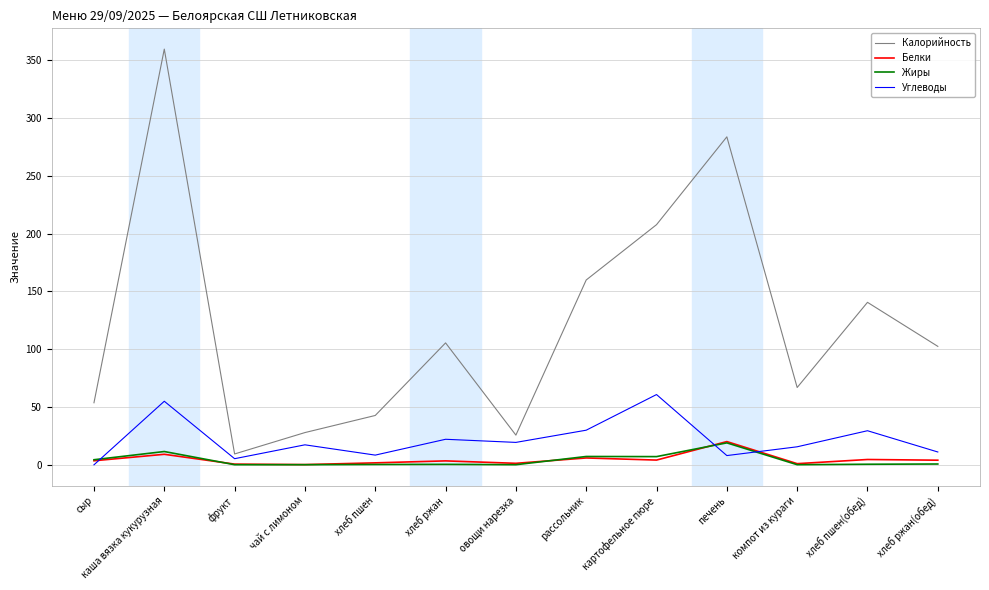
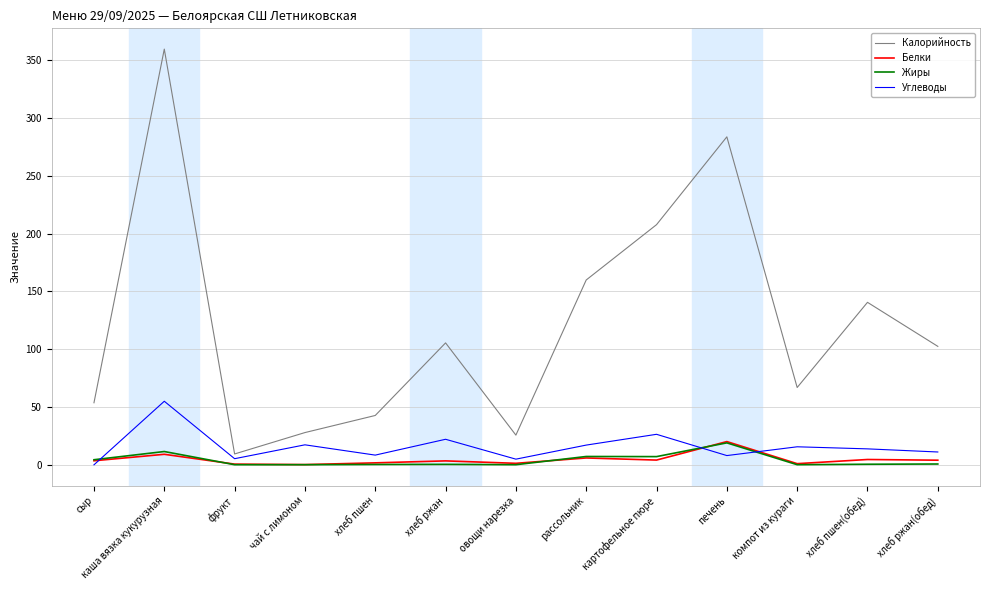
  {
    "Калорийность": {
      "сыр": 54,
      "каша вязка кукурузная": 360,
      "фрукт": 9,
      "чай с лимоном": 28,
      "хлеб пшен": 43,
      "хлеб ржан": 106,
      "овощи нарезка": 26,
      "рассольник": 160,
      "картофельное пюре": 208,
      "печень": 284,
      "компот из кураги": 67,
      "хлеб пшен(обед)": 141,
      "хлеб ржан(обед)": 103
    },
    "Белки": {
      "каша вязка кукурузная": 9,
      "хлеб ржан": 3,
      "картофельное пюре": 4,
      "хлеб пшен(обед)": 5,
      "хлеб ржан(обед)": 4
    },
    "Жиры": {
      "каша вязка кукурузная": 12,
      "хлеб ржан": 0,
      "картофельное пюре": 7,
      "хлеб пшен(обед)": 1,
      "хлеб ржан(обед)": 1
    },
    "Углеводы": {
      "сыр": 0,
      "каша вязка кукурузная": 55,
      "фрукт": 5,
      "чай с лимоном": 17,
      "хлеб пшен": 8,
      "хлеб ржан": 22,
-     "овощи нарезка": 19,
-     "рассольник": 30,
-     "картофельное пюре": 61,
+     "овощи нарезка": 5,
+     "рассольник": 17,
+     "картофельное пюре": 26,
      "печень": 8,
      "компот из кураги": 16,
-     "хлеб пшен(обед)": 30,
+     "хлеб пшен(обед)": 14,
      "хлеб ржан(обед)": 11
    }
  }
